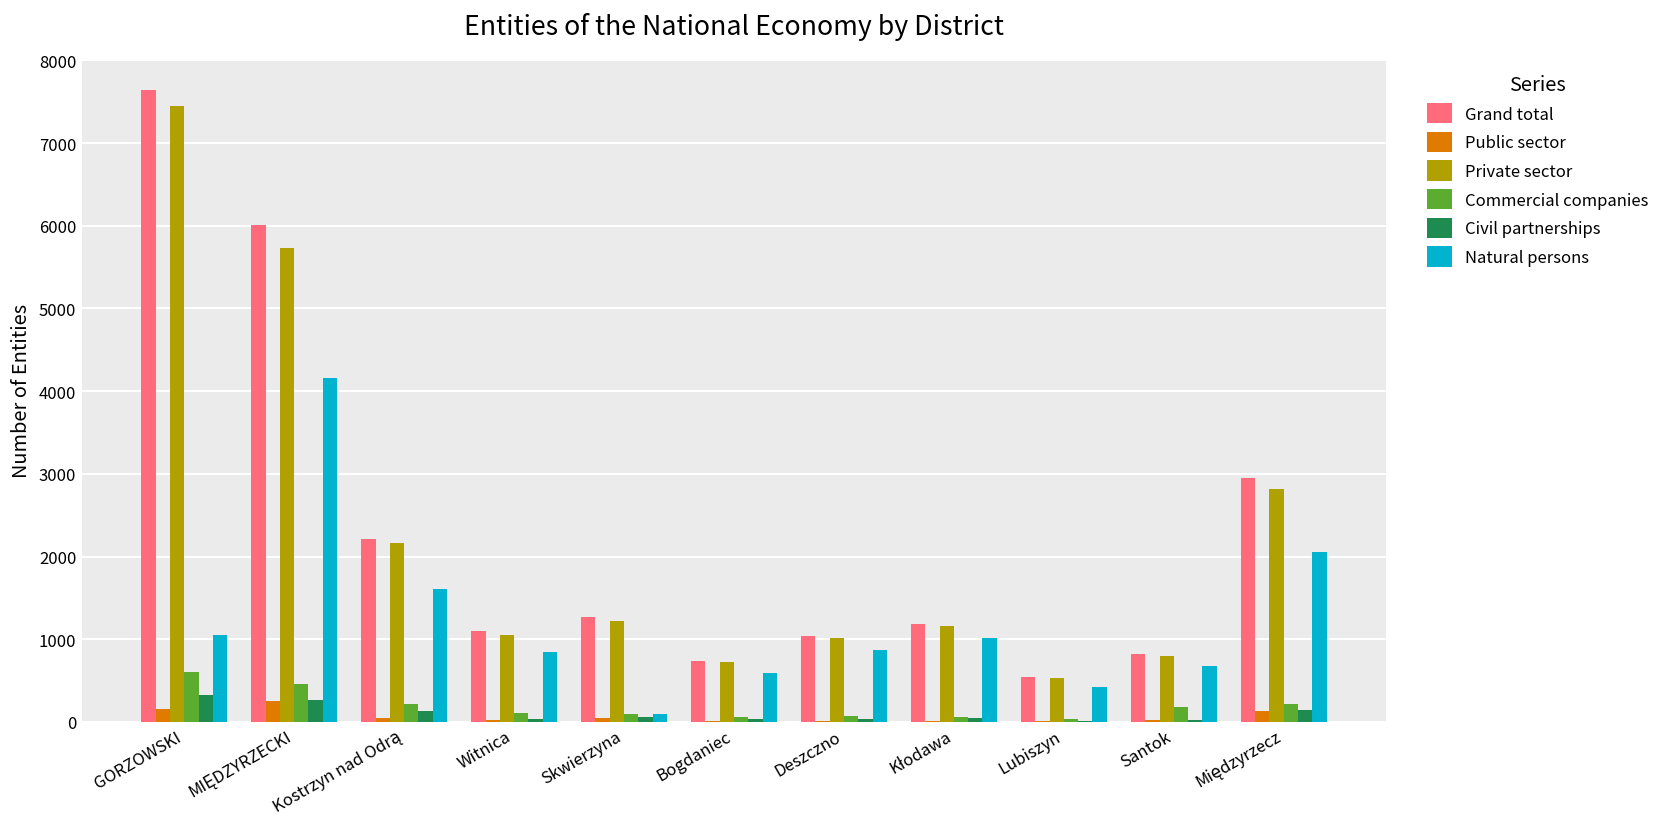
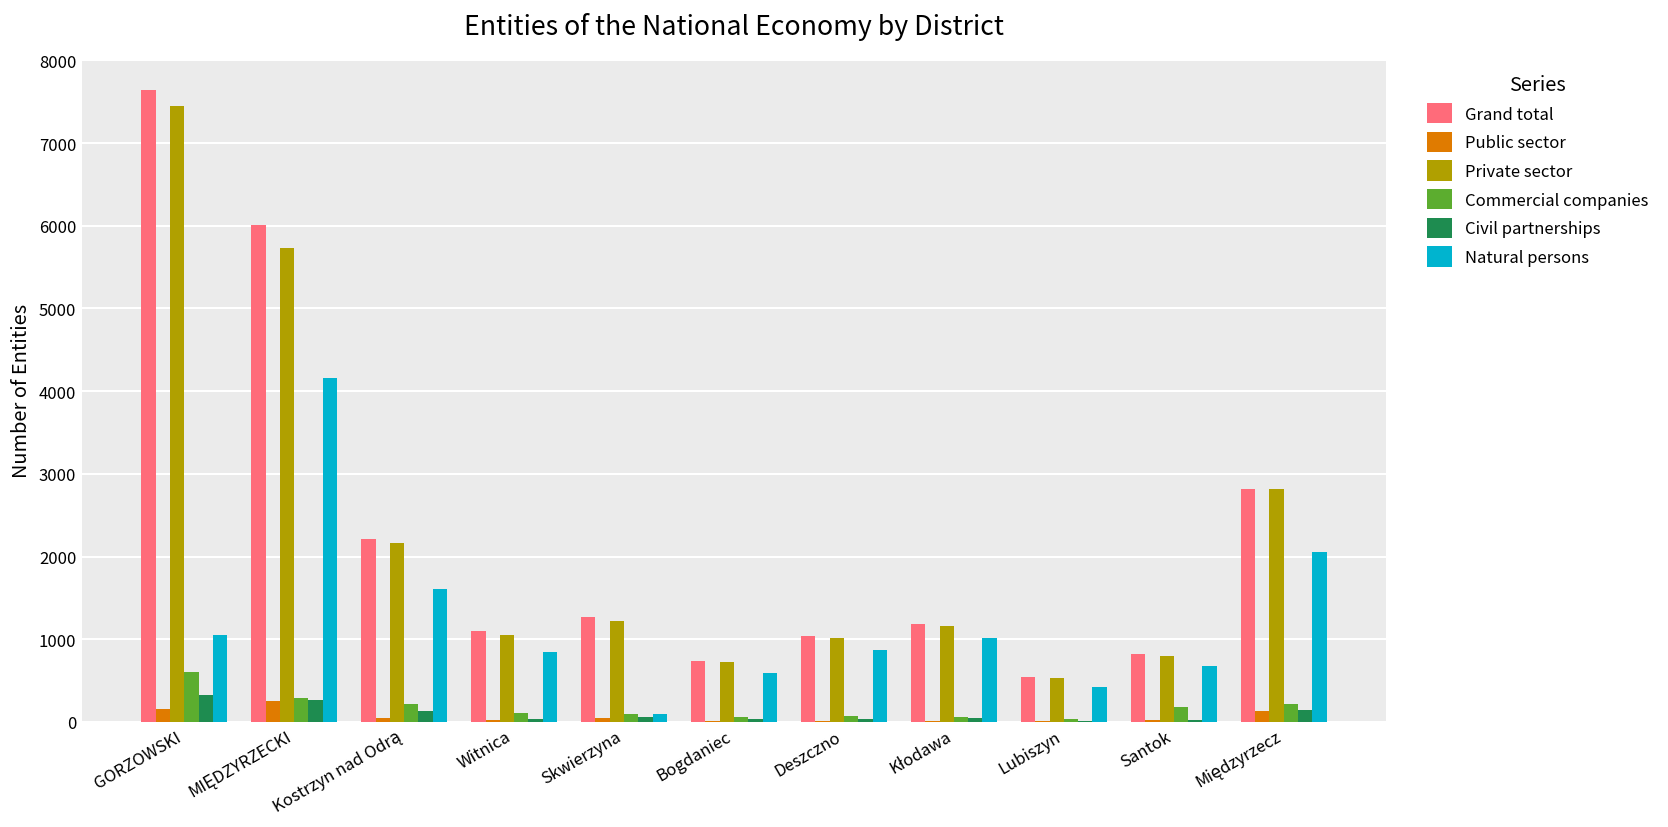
  {
    "Grand total": {
      "GORZOWSKI": 7600,
      "MIĘDZYRZECKI": 6000,
      "Kostrzyn nad Odrą": 2200,
      "Witnica": 1100,
      "Skwierzyna": 1300,
      "Bogdaniec": 700,
      "Deszczno": 1000,
      "Kłodawa": 1200,
      "Lubiszyn": 500,
      "Santok": 800,
-     "Międzyrzecz": 3000
+     "Międzyrzecz": 2800
    },
    "Public sector": {
      "GORZOWSKI": 200,
      "MIĘDZYRZECKI": 200,
      "Kostrzyn nad Odrą": 0,
      "Skwierzyna": 0,
      "Międzyrzecz": 100
    },
    "Private sector": {
      "GORZOWSKI": 7400,
      "MIĘDZYRZECKI": 5700,
      "Kostrzyn nad Odrą": 2200,
      "Witnica": 1100,
      "Skwierzyna": 1200,
      "Bogdaniec": 700,
      "Deszczno": 1000,
      "Kłodawa": 1200,
      "Lubiszyn": 500,
      "Santok": 800,
      "Międzyrzecz": 2800
    },
    "Commercial companies": {
      "GORZOWSKI": 600,
-     "MIĘDZYRZECKI": 500,
+     "MIĘDZYRZECKI": 300,
      "Kostrzyn nad Odrą": 200,
      "Witnica": 100,
      "Skwierzyna": 100,
      "Bogdaniec": 100,
      "Deszczno": 100,
      "Kłodawa": 100,
      "Lubiszyn": 0,
      "Santok": 200,
      "Międzyrzecz": 200
    },
    "Civil partnerships": {
      "GORZOWSKI": 300,
      "MIĘDZYRZECKI": 300,
      "Kostrzyn nad Odrą": 100,
      "Skwierzyna": 100,
      "Kłodawa": 0,
      "Międzyrzecz": 100
    },
    "Natural persons": {
      "GORZOWSKI": 1000,
      "MIĘDZYRZECKI": 4200,
      "Kostrzyn nad Odrą": 1600,
      "Witnica": 800,
      "Skwierzyna": 100,
      "Bogdaniec": 600,
      "Deszczno": 900,
      "Kłodawa": 1000,
      "Lubiszyn": 400,
      "Santok": 700,
      "Międzyrzecz": 2100
    }
  }
